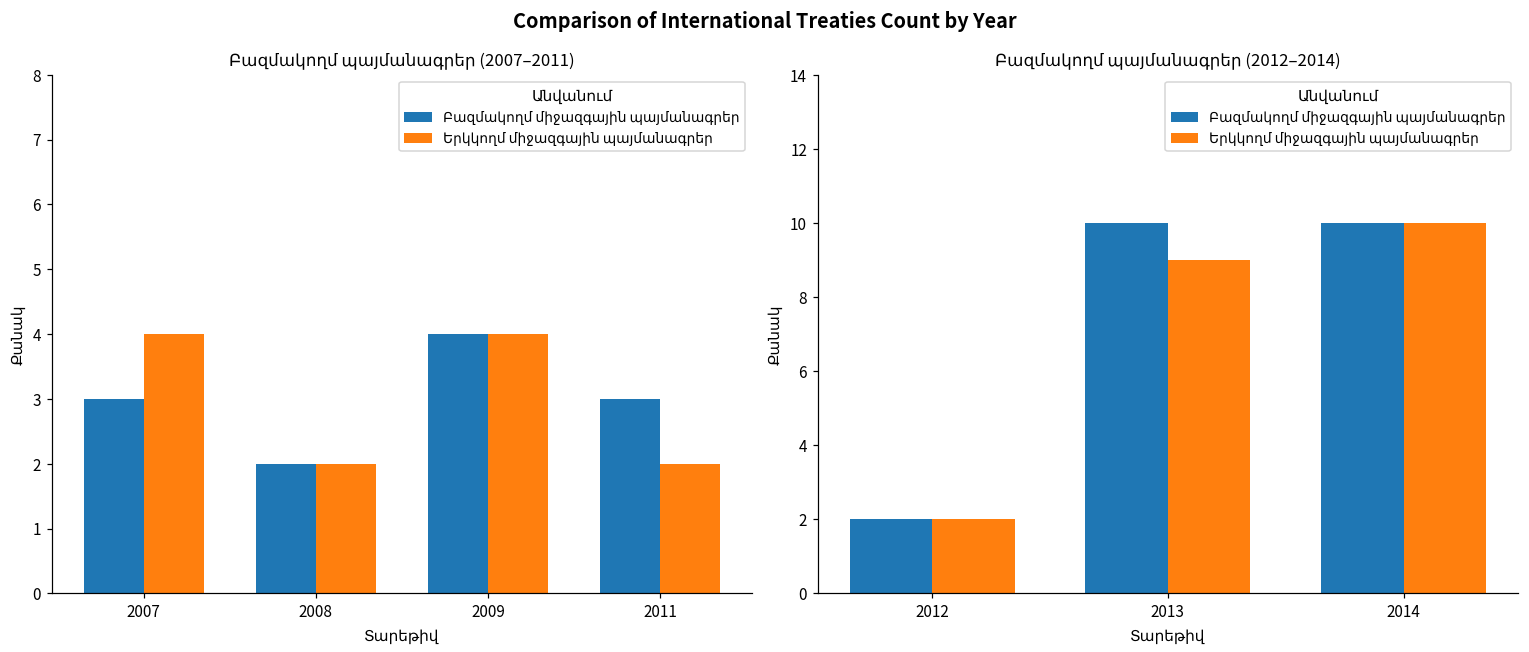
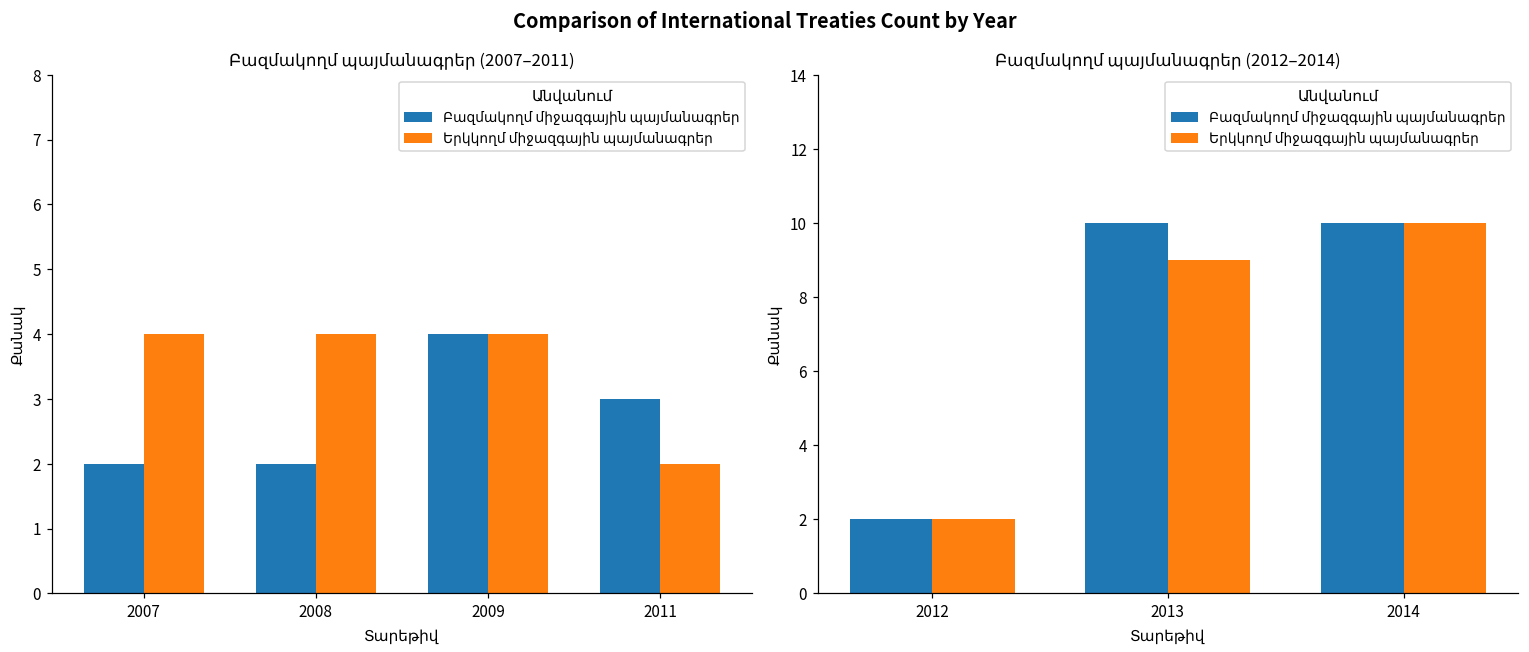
  {
    "Բազմակողմ պայմանագրեր (2007–2011)": {
      "Բազմակողմ միջազգային պայմանագրեր": {
-       "2007": 3,
+       "2007": 2,
        "2008": 2,
        "2009": 4,
        "2011": 3
      },
      "Երկկողմ միջազգային պայմանագրեր": {
        "2007": 4,
-       "2008": 2,
+       "2008": 4,
        "2009": 4,
        "2011": 2
      }
    },
    "Բազմակողմ պայմանագրեր (2012–2014)": {
      "Բազմակողմ միջազգային պայմանագրեր": {
        "2012": 2.0,
        "2013": 10.0,
        "2014": 10.0
      },
      "Երկկողմ միջազգային պայմանագրեր": {
        "2012": 2.0,
        "2013": 9.0,
        "2014": 10.0
      }
    }
  }
